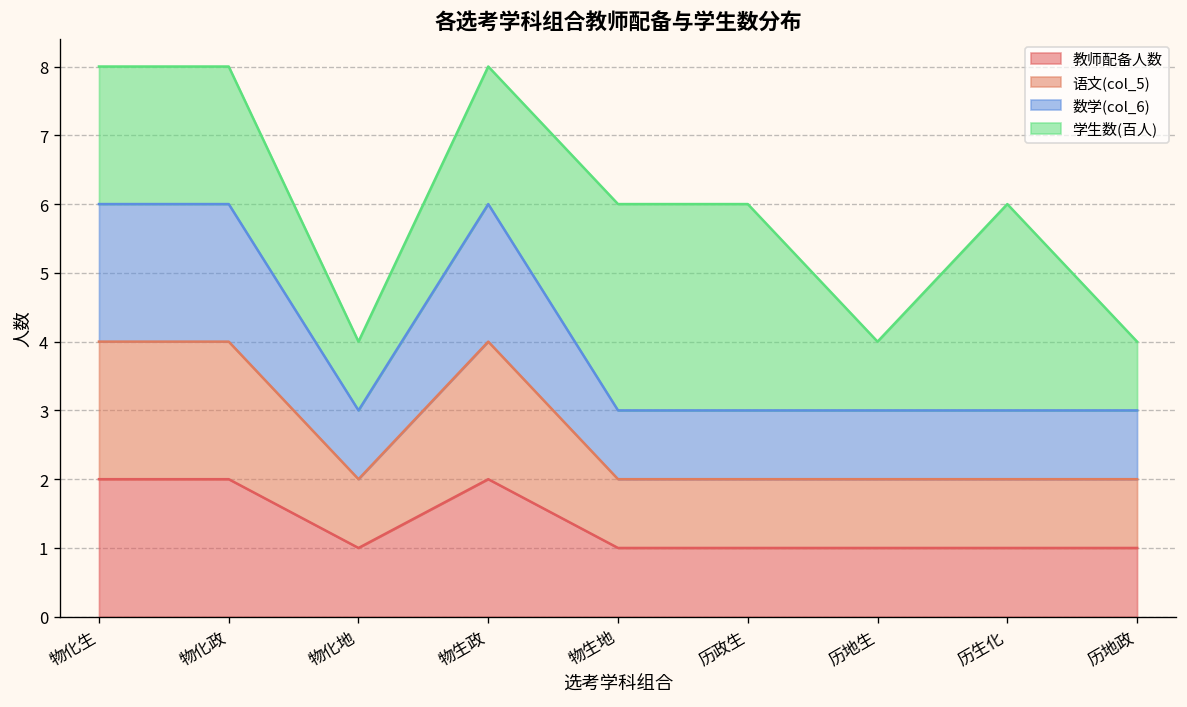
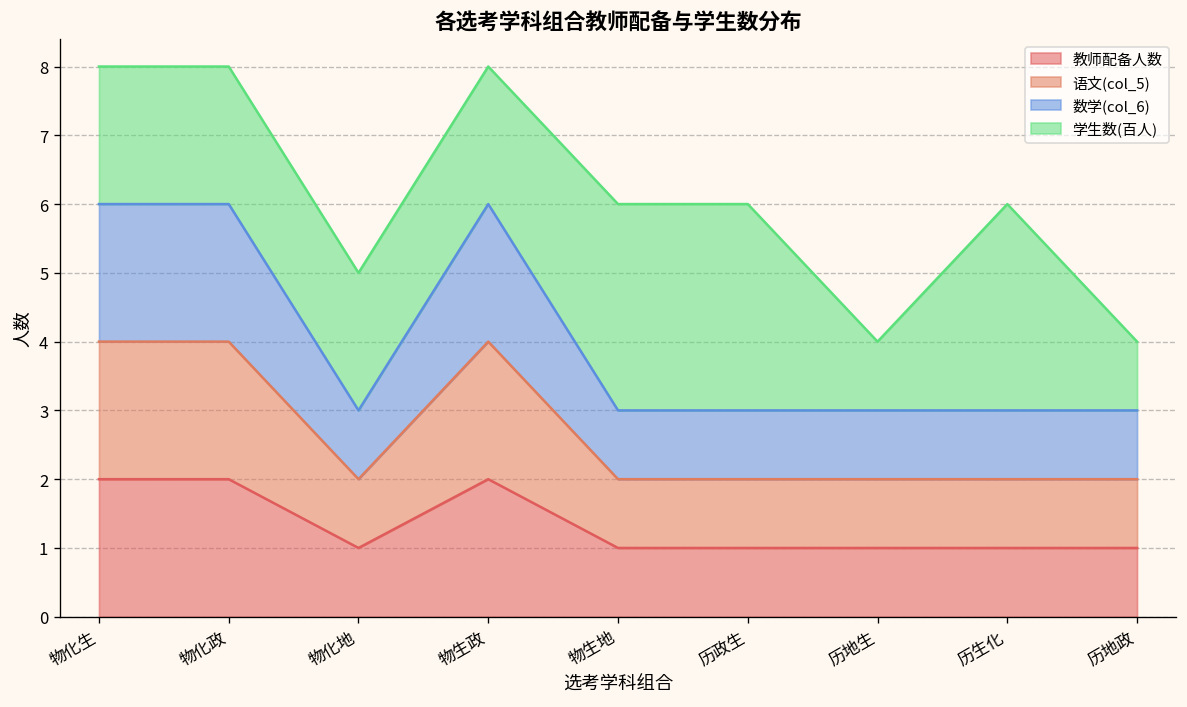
  {
    "数学(col_6)": {
      "物化生": 6,
      "物化政": 6,
      "物化地": 3,
      "物生政": 6,
      "物生地": 3,
      "历政生": 3,
      "历地生": 3,
      "历生化": 3,
      "历地政": 3
    },
    "学生数(百人)": {
      "物化生": 2,
      "物化政": 2,
-     "物化地": 1,
+     "物化地": 2,
      "物生政": 2,
      "物生地": 3,
      "历政生": 3,
      "历地生": 1,
      "历生化": 3,
      "历地政": 1
    }
  }
